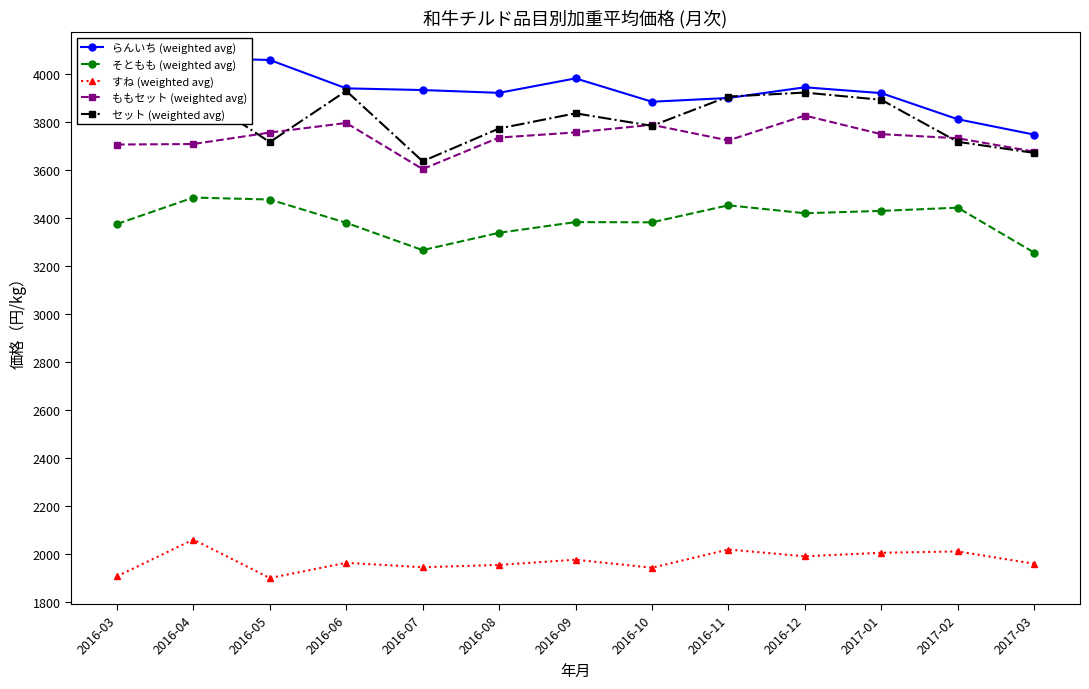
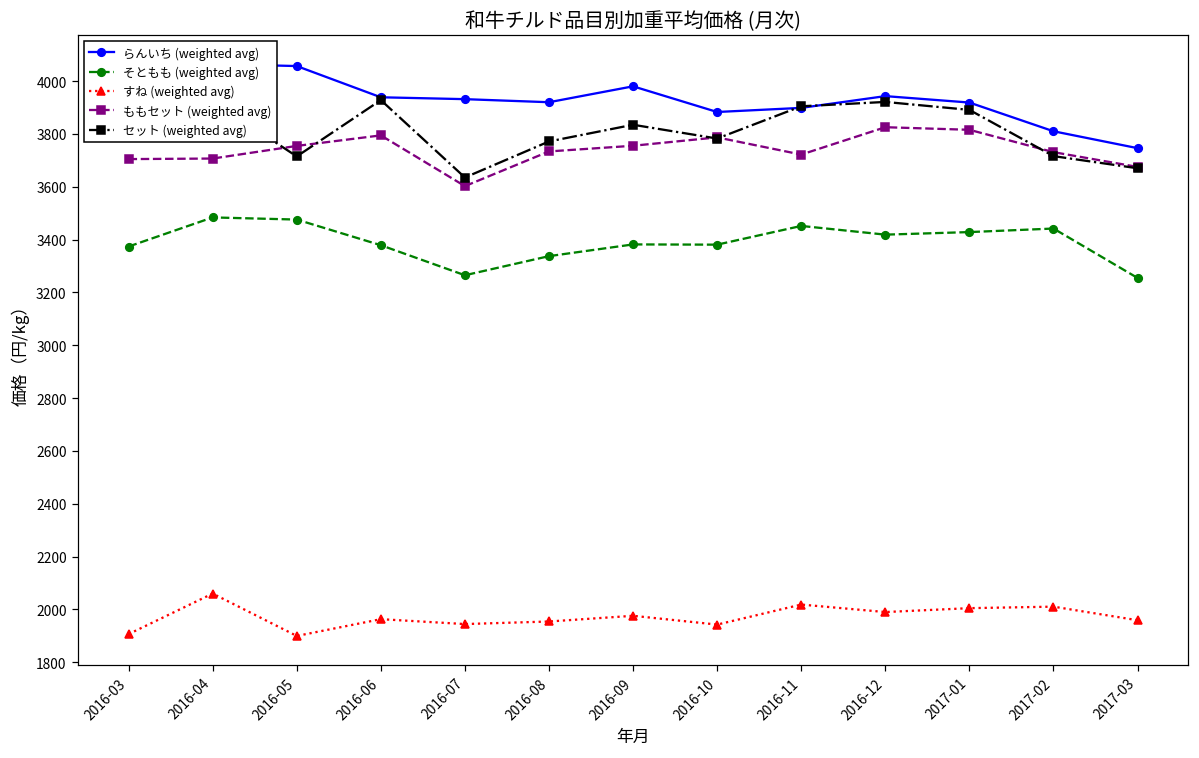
  {
    "らんいち (weighted avg)": {
      "2016-05": 4060,
      "2016-06": 3940,
      "2016-07": 3930,
      "2016-08": 3920,
      "2016-09": 3980,
      "2016-10": 3880,
      "2016-12": 3940,
      "2017-01": 3920,
      "2017-02": 3810,
      "2017-03": 3750
    },
    "そともも (weighted avg)": {
      "2016-03": 3370,
      "2016-04": 3480,
      "2016-05": 3480,
      "2016-06": 3380,
      "2016-07": 3260,
      "2016-08": 3340,
      "2016-09": 3380,
      "2016-10": 3380,
      "2016-11": 3450,
      "2016-12": 3420,
      "2017-01": 3430,
      "2017-02": 3440,
      "2017-03": 3250
    },
    "すね (weighted avg)": {
      "2016-03": 1910,
      "2016-04": 2060,
      "2016-05": 1900,
      "2016-06": 1960,
      "2016-07": 1940,
      "2016-08": 1950,
      "2016-09": 1980,
      "2016-10": 1940,
      "2016-11": 2020,
      "2016-12": 1990,
      "2017-01": 2000,
      "2017-02": 2010,
      "2017-03": 1960
    },
    "ももセット (weighted avg)": {
      "2016-03": 3700,
      "2016-04": 3710,
      "2016-05": 3750,
      "2016-06": 3790,
      "2016-07": 3600,
      "2016-08": 3730,
      "2016-09": 3760,
      "2016-11": 3720,
      "2016-12": 3830,
-     "2017-01": 3750,
+     "2017-01": 3820,
      "2017-02": 3730
    },
    "セット (weighted avg)": {
      "2016-05": 3710,
      "2016-06": 3930,
      "2016-07": 3630,
      "2016-08": 3770,
      "2016-09": 3830,
      "2016-12": 3920,
      "2017-01": 3890,
      "2017-02": 3720
    }
  }
